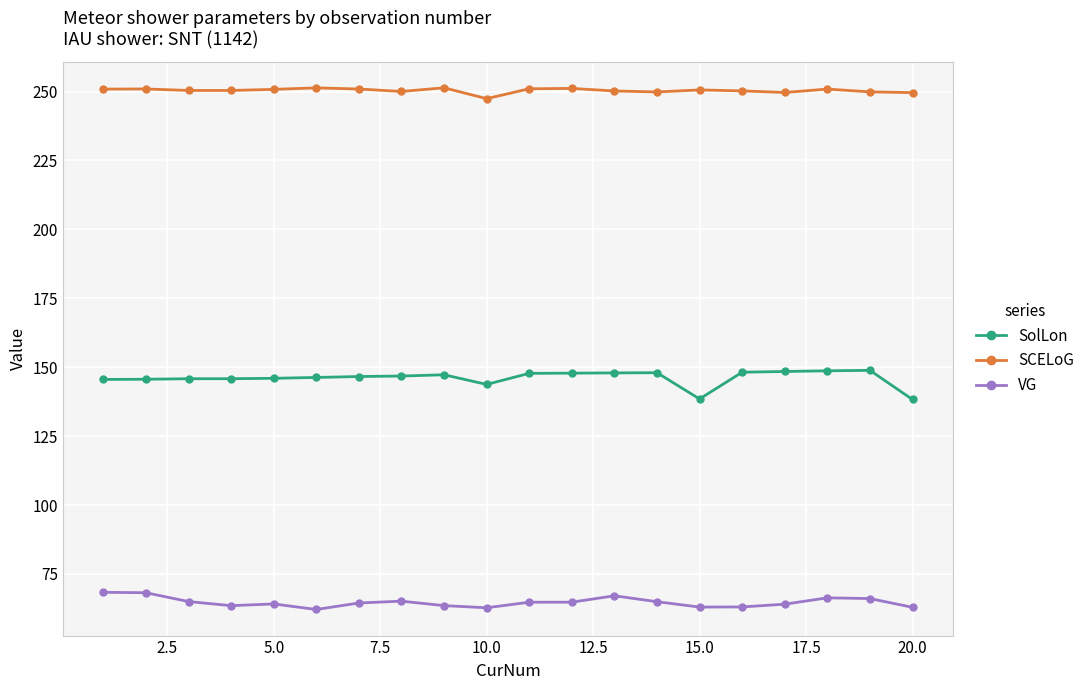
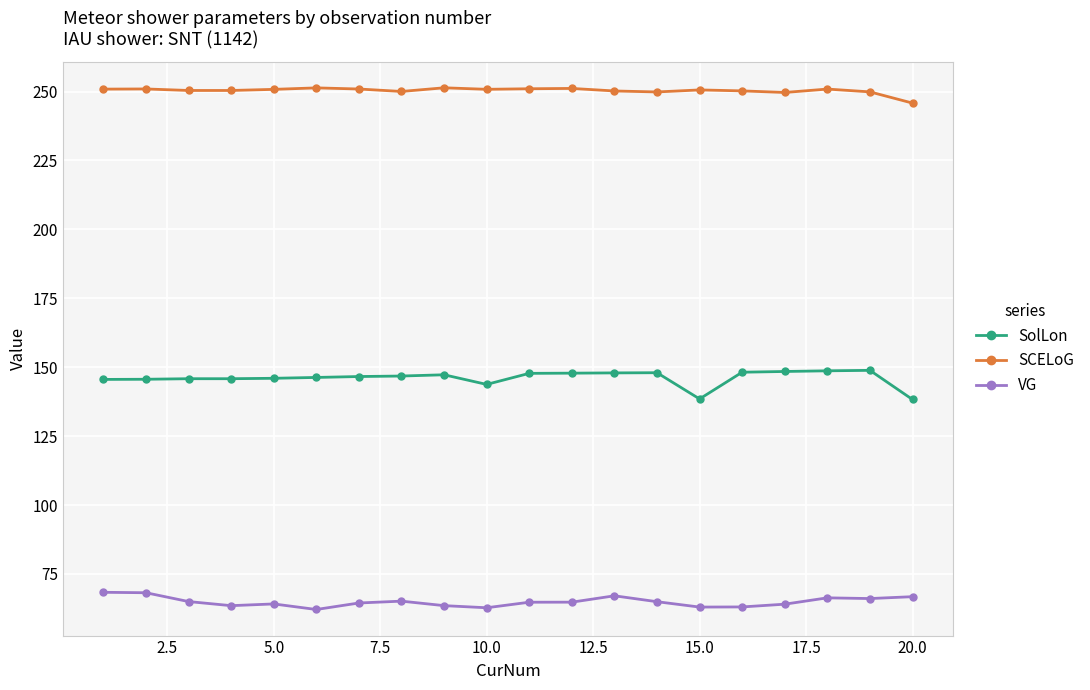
  {
    "SolLon": {
      "5.0": 146,
      "10.0": 144,
      "15.0": 138,
      "20.0": 138
    },
    "SCELoG": {
      "5.0": 251,
-     "10.0": 247,
+     "10.0": 251,
      "15.0": 251,
-     "20.0": 250
+     "20.0": 246
    },
    "VG": {
      "5.0": 64,
      "10.0": 63,
      "15.0": 63,
-     "20.0": 63
+     "20.0": 67
    }
  }
